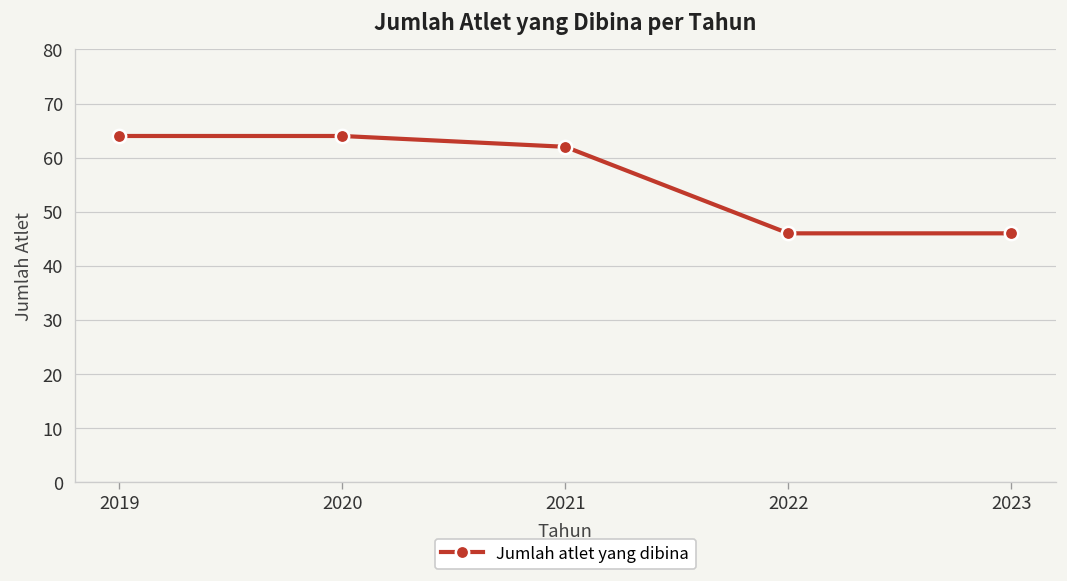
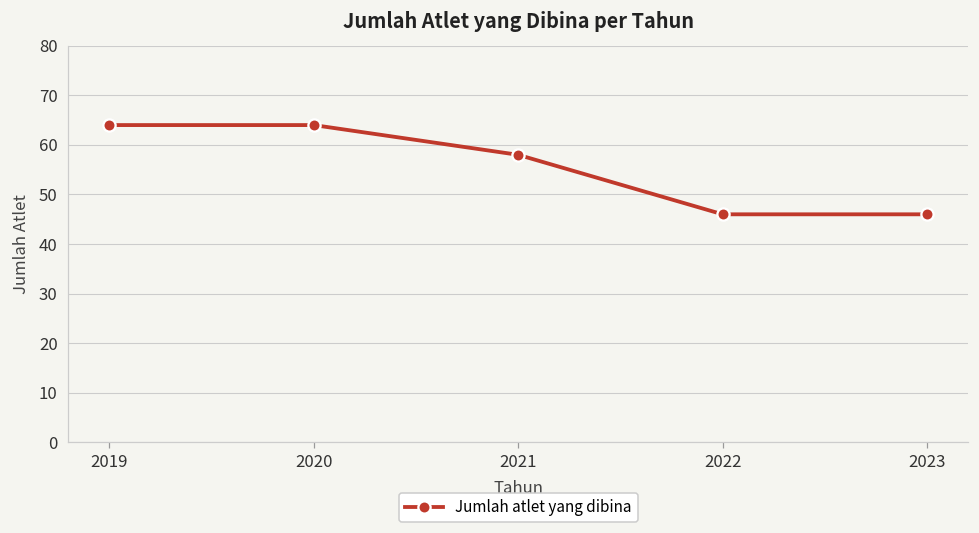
  {
    "2019": 64,
    "2020": 64,
-   "2021": 62,
+   "2021": 58,
    "2022": 46,
    "2023": 46
  }
